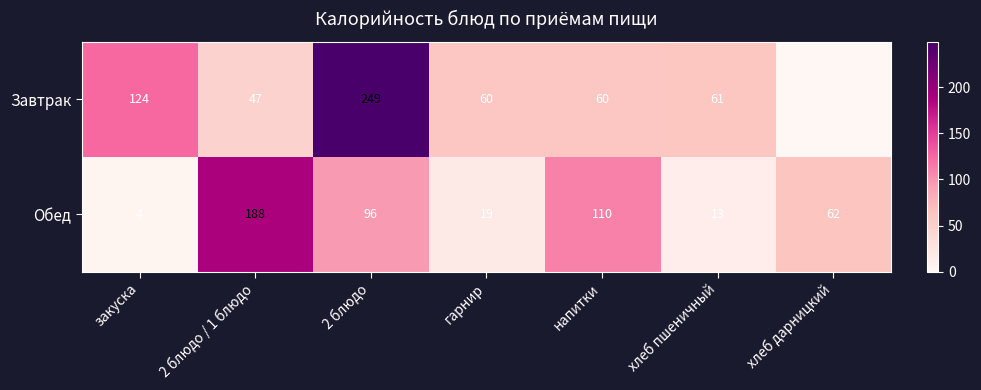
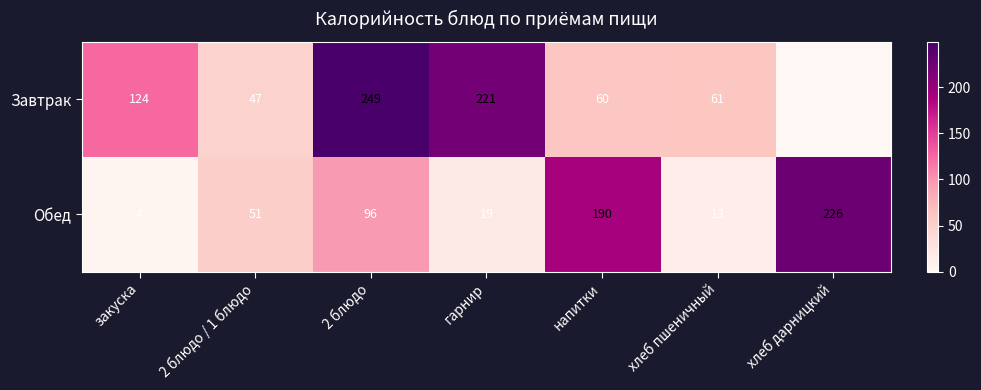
  {
    "Завтрак": {
      "закуска": 124,
      "2 блюдо / 1 блюдо": 47,
      "2 блюдо": 249,
-     "гарнир": 60,
+     "гарнир": 221,
      "напитки": 60,
      "хлеб пшеничный": 61
    },
    "Обед": {
-     "2 блюдо / 1 блюдо": 188,
+     "2 блюдо / 1 блюдо": 51,
      "2 блюдо": 96,
-     "напитки": 110,
-     "хлеб дарницкий": 62
+     "напитки": 190,
+     "хлеб дарницкий": 226
    }
  }
